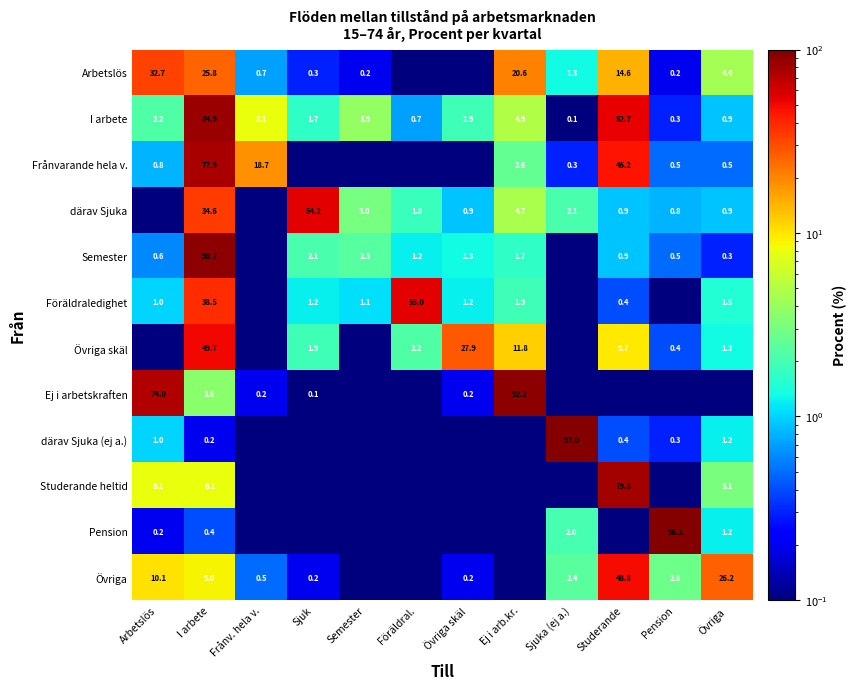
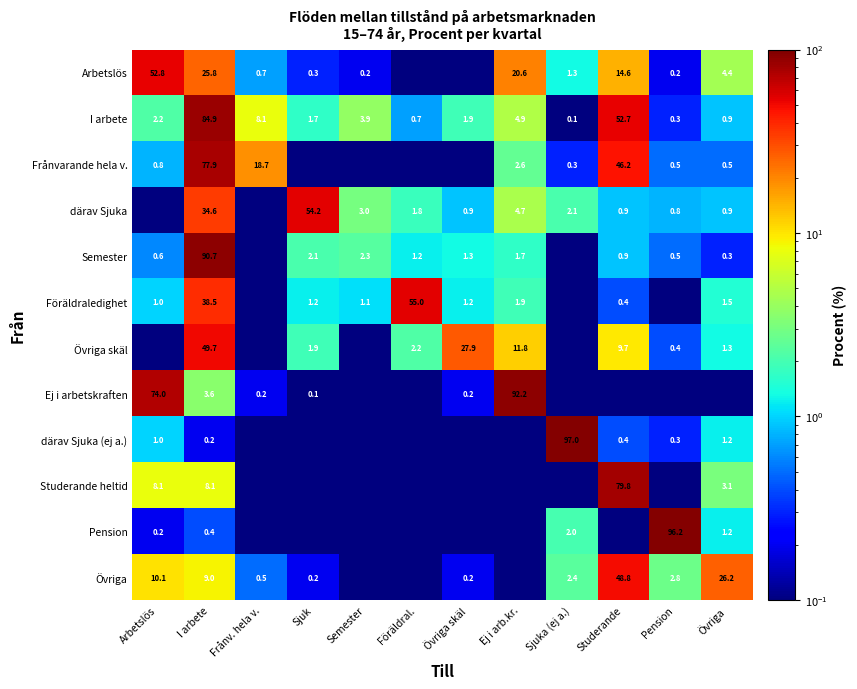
  {
    "Arbetslös": {
-     "Arbetslös": 32.7,
+     "Arbetslös": 52.8,
      "I arbete": 25.8,
      "Frånv. hela v.": 0.7,
      "Sjuk": 0.3,
      "Semester": 0.2,
      "Ej i arb.kr.": 20.6,
      "Sjuka (ej a.)": 1.3,
      "Studerande": 14.6,
      "Pension": 0.2,
      "Övriga": 4.4
    },
    "I arbete": {
      "Arbetslös": 2.2,
      "I arbete": 84.9,
      "Frånv. hela v.": 8.1,
      "Sjuk": 1.7,
      "Semester": 3.9,
      "Föräldral.": 0.7,
      "Övriga skäl": 1.9,
      "Ej i arb.kr.": 4.9,
      "Sjuka (ej a.)": 0.1,
      "Studerande": 52.7,
      "Pension": 0.3,
      "Övriga": 0.9
    },
    "Frånvarande hela v.": {
      "Arbetslös": 0.8,
      "I arbete": 77.9,
      "Frånv. hela v.": 18.7,
      "Ej i arb.kr.": 2.6,
      "Sjuka (ej a.)": 0.3,
      "Studerande": 46.2,
      "Pension": 0.5,
      "Övriga": 0.5
    },
    "därav Sjuka": {
      "I arbete": 34.6,
      "Sjuk": 54.2,
      "Semester": 3.0,
      "Föräldral.": 1.8,
      "Övriga skäl": 0.9,
      "Ej i arb.kr.": 4.7,
      "Sjuka (ej a.)": 2.1,
      "Studerande": 0.9,
      "Pension": 0.8,
      "Övriga": 0.9
    },
    "Semester": {
      "Arbetslös": 0.6,
      "I arbete": 90.7,
      "Sjuk": 2.1,
      "Semester": 2.3,
      "Föräldral.": 1.2,
      "Övriga skäl": 1.3,
      "Ej i arb.kr.": 1.7,
      "Studerande": 0.9,
      "Pension": 0.5,
      "Övriga": 0.3
    },
    "Föräldraledighet": {
      "Arbetslös": 1.0,
      "I arbete": 38.5,
      "Sjuk": 1.2,
      "Semester": 1.1,
      "Föräldral.": 55.0,
      "Övriga skäl": 1.2,
      "Ej i arb.kr.": 1.9,
      "Studerande": 0.4,
      "Övriga": 1.5
    },
    "Övriga skäl": {
      "I arbete": 49.7,
      "Sjuk": 1.9,
      "Föräldral.": 2.2,
      "Övriga skäl": 27.9,
      "Ej i arb.kr.": 11.8,
      "Studerande": 9.7,
      "Pension": 0.4,
      "Övriga": 1.3
    },
    "Ej i arbetskraften": {
      "Arbetslös": 74.0,
      "I arbete": 3.6,
      "Frånv. hela v.": 0.2,
      "Sjuk": 0.1,
      "Övriga skäl": 0.2,
      "Ej i arb.kr.": 92.2
    },
    "därav Sjuka (ej a.)": {
      "Arbetslös": 1.0,
      "I arbete": 0.2,
      "Sjuka (ej a.)": 97.0,
      "Studerande": 0.4,
      "Pension": 0.3,
      "Övriga": 1.2
    },
    "Studerande heltid": {
      "Arbetslös": 8.1,
      "I arbete": 8.1,
      "Studerande": 79.8,
      "Övriga": 3.1
    },
    "Pension": {
      "Arbetslös": 0.2,
      "I arbete": 0.4,
      "Sjuka (ej a.)": 2.0,
      "Pension": 96.2,
      "Övriga": 1.2
    },
    "Övriga": {
      "Arbetslös": 10.1,
      "I arbete": 9.0,
      "Frånv. hela v.": 0.5,
      "Sjuk": 0.2,
      "Övriga skäl": 0.2,
      "Sjuka (ej a.)": 2.4,
      "Studerande": 48.8,
      "Pension": 2.8,
      "Övriga": 26.2
    }
  }
